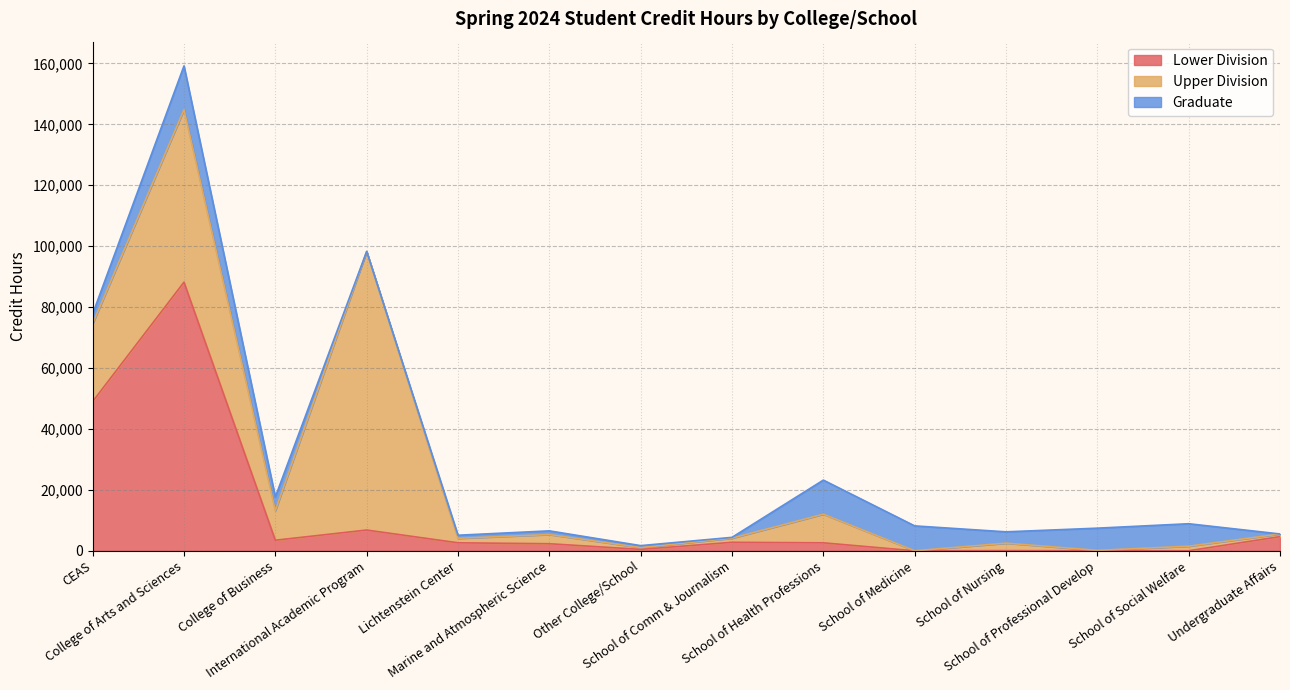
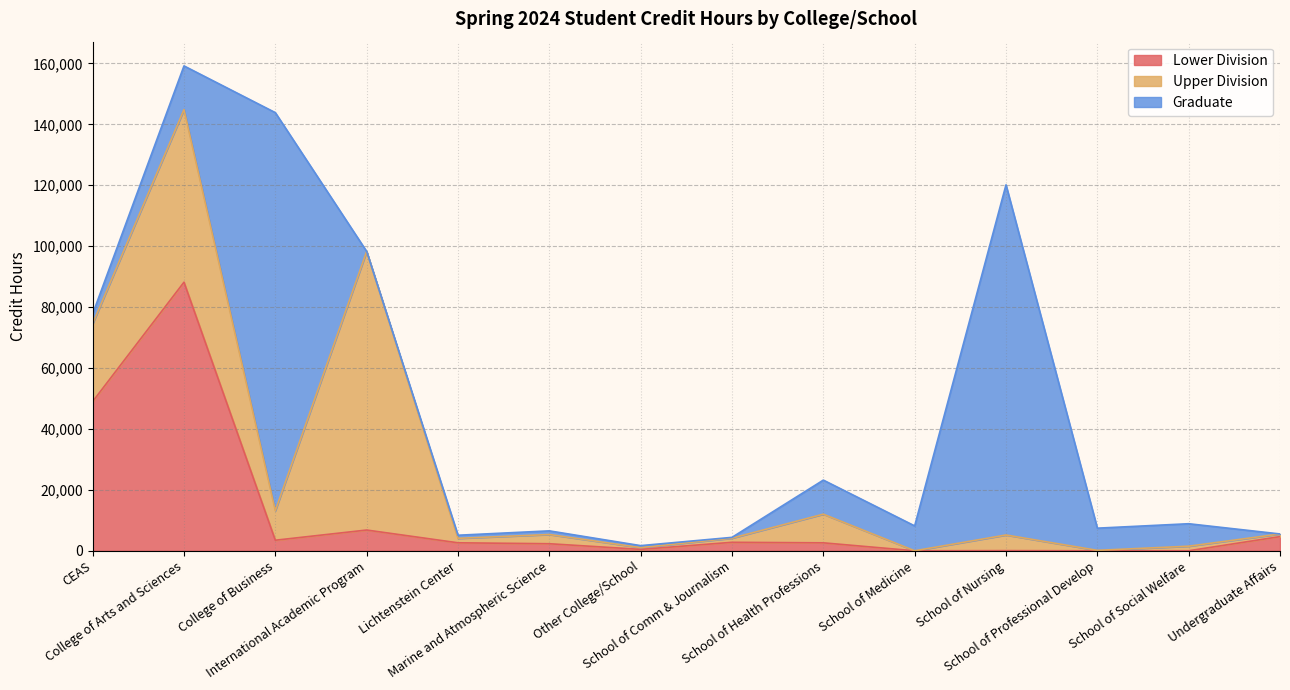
  {
    "Lower Division": {
      "CEAS": "49,000",
      "College of Arts and Sciences": "88,000",
      "College of Business": "3,000",
      "International Academic Program": "7,000",
      "Lichtenstein Center": "3,000",
      "Marine and Atmospheric Science": "2,000",
      "School of Comm & Journalism": "3,000",
      "School of Health Professions": "3,000",
      "School of Nursing": "0",
      "School of Social Welfare": "0",
      "Undergraduate Affairs": "5,000"
    },
    "Upper Division": {
      "CEAS": "26,000",
      "College of Arts and Sciences": "57,000",
      "College of Business": "10,000",
      "Lichtenstein Center": "1,000",
      "Marine and Atmospheric Science": "3,000",
      "School of Health Professions": "9,000",
-     "School of Nursing": "2,000",
+     "School of Nursing": "5,000",
      "School of Social Welfare": "1,000"
    },
    "Graduate": {
      "CEAS": "3,000",
      "College of Arts and Sciences": "14,000",
-     "College of Business": "4,000",
+     "College of Business": "131,000",
      "Lichtenstein Center": "1,000",
      "Marine and Atmospheric Science": "1,000",
      "School of Health Professions": "11,000",
      "School of Medicine": "8,000",
-     "School of Nursing": "4,000",
+     "School of Nursing": "115,000",
      "School of Professional Develop": "7,000",
      "School of Social Welfare": "7,000"
    }
  }
